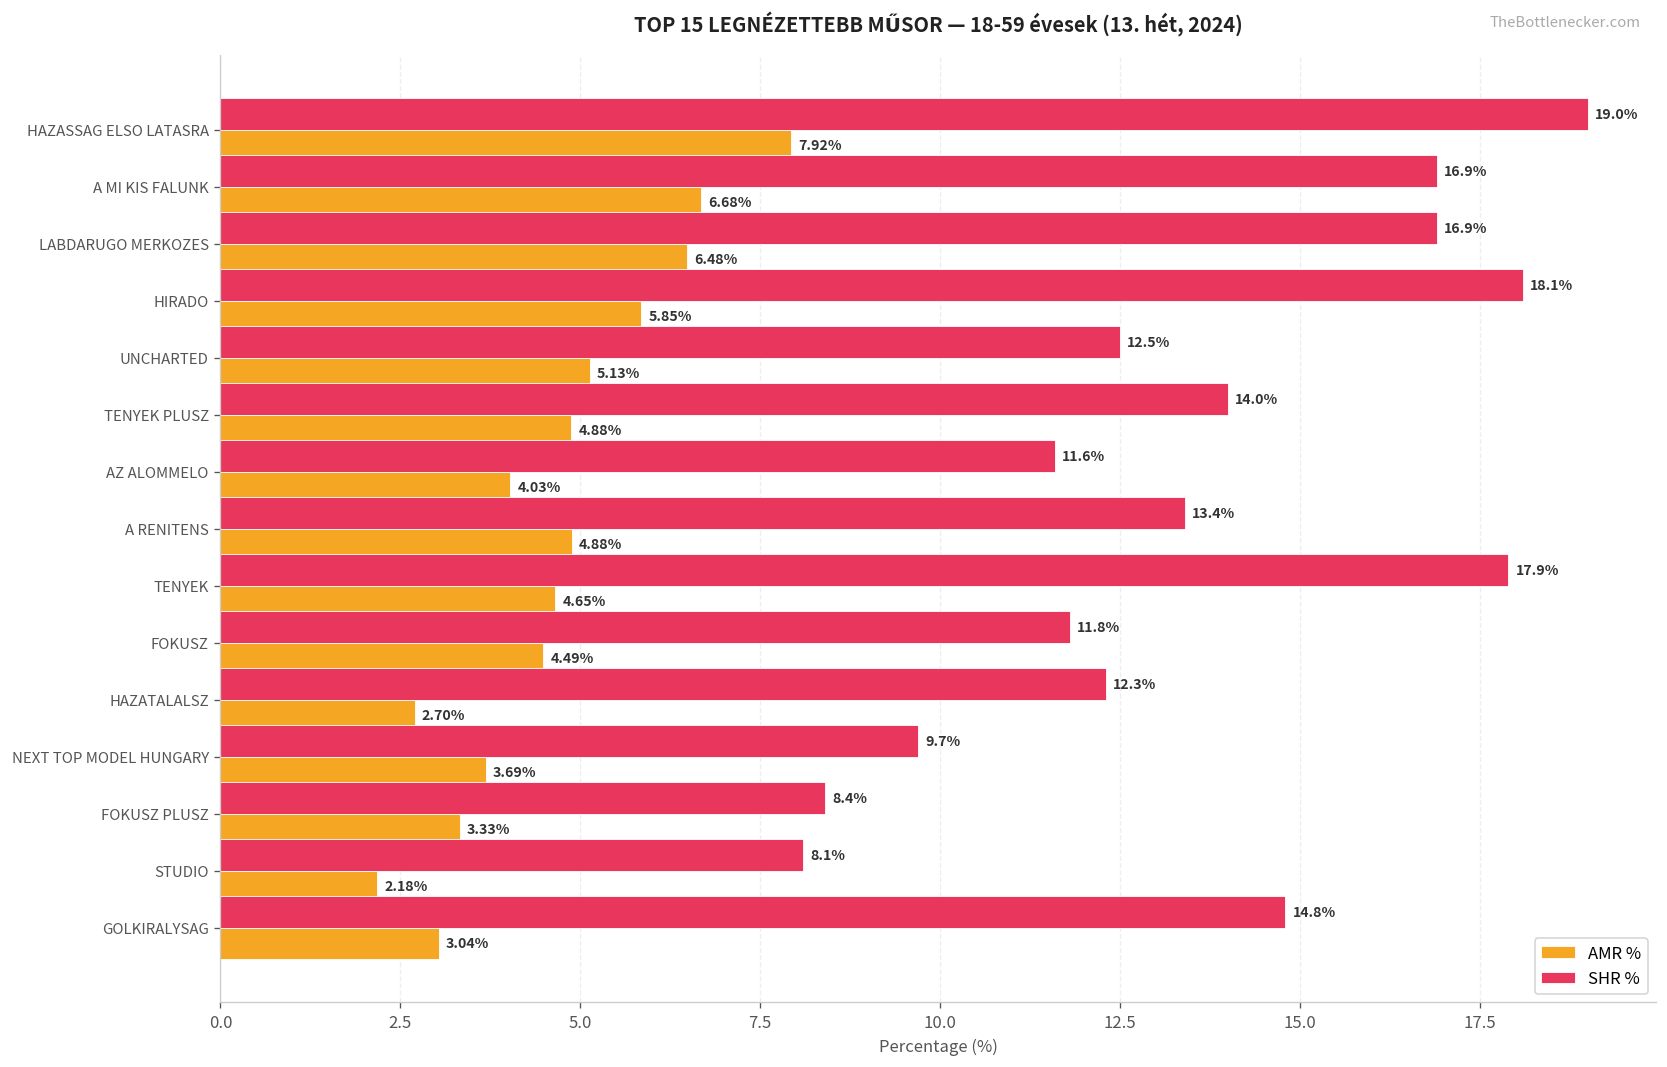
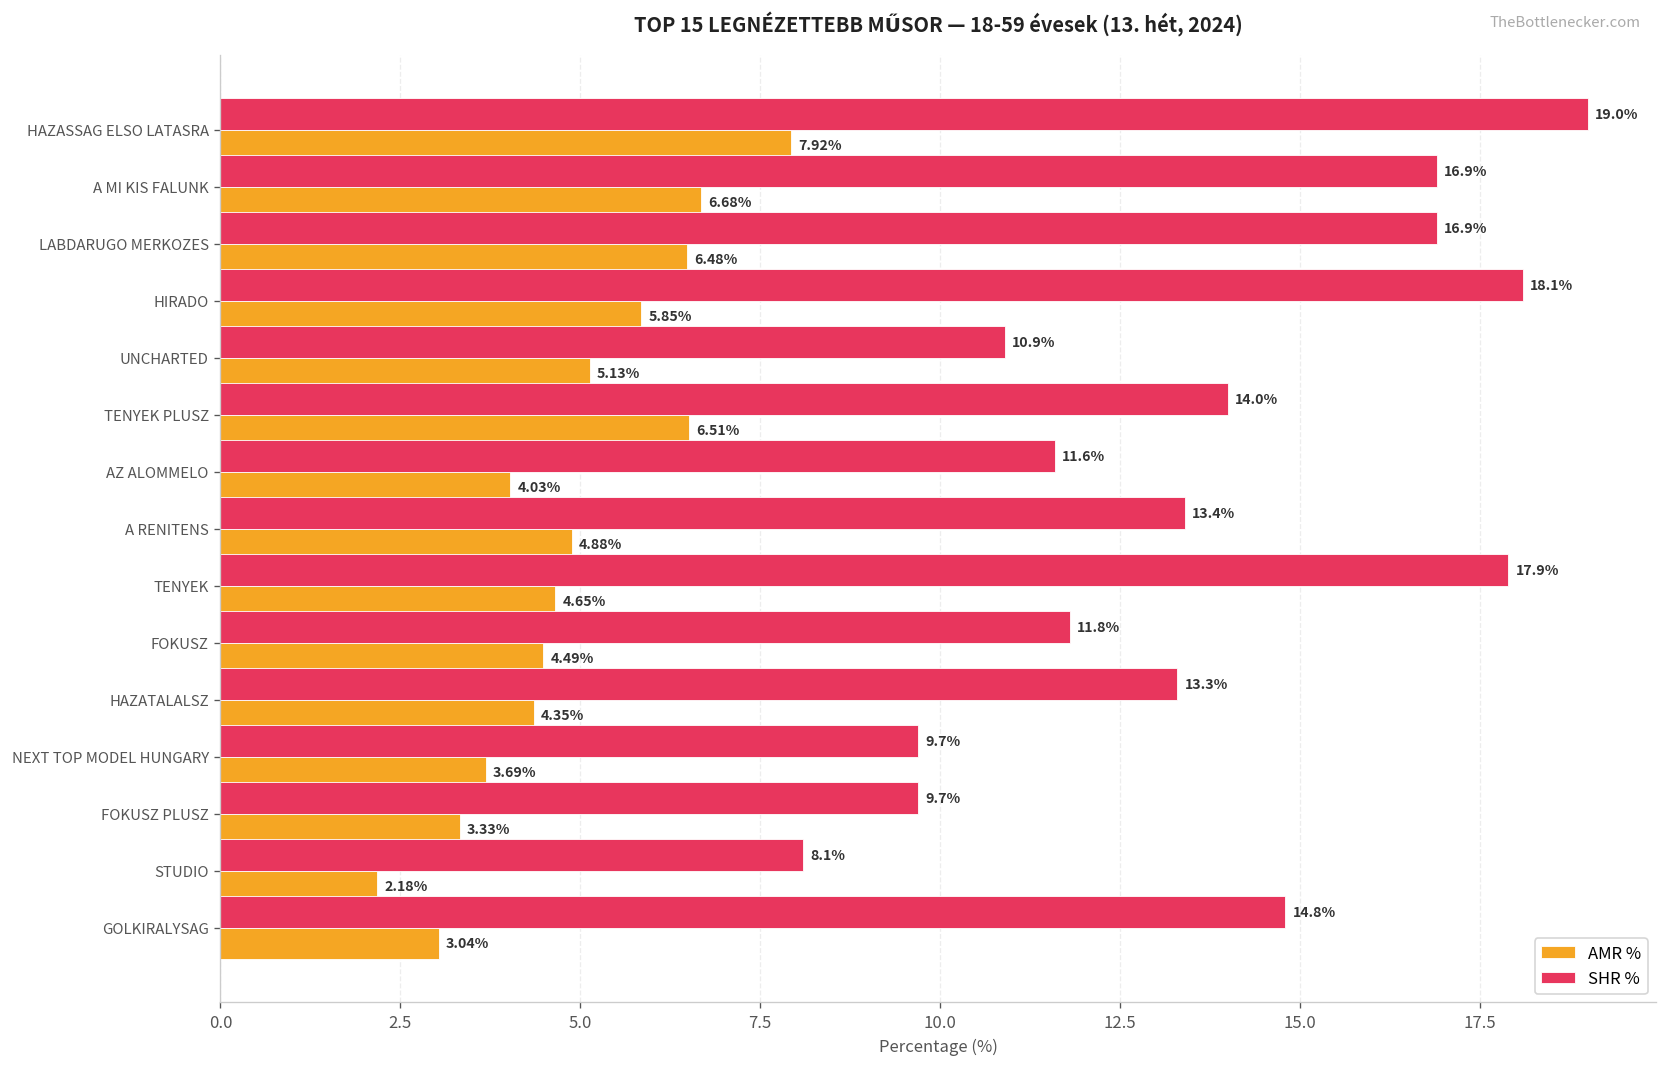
  {
    "AMR %": {
      "HAZASSAG ELSO LATASRA": "7.92%",
      "A MI KIS FALUNK": "6.68%",
      "LABDARUGO MERKOZES": "6.48%",
      "HIRADO": "5.85%",
      "UNCHARTED": "5.13%",
-     "TENYEK PLUSZ": "4.88%",
+     "TENYEK PLUSZ": "6.51%",
      "AZ ALOMMELO": "4.03%",
      "A RENITENS": "4.88%",
      "TENYEK": "4.65%",
      "FOKUSZ": "4.49%",
-     "HAZATALALSZ": "2.70%",
+     "HAZATALALSZ": "4.35%",
      "NEXT TOP MODEL HUNGARY": "3.69%",
      "FOKUSZ PLUSZ": "3.33%",
      "STUDIO": "2.18%",
      "GOLKIRALYSAG": "3.04%"
    },
    "SHR %": {
      "HAZASSAG ELSO LATASRA": "19.0%",
      "A MI KIS FALUNK": "16.9%",
      "LABDARUGO MERKOZES": "16.9%",
      "HIRADO": "18.1%",
-     "UNCHARTED": "12.5%",
+     "UNCHARTED": "10.9%",
      "TENYEK PLUSZ": "14.0%",
      "AZ ALOMMELO": "11.6%",
      "A RENITENS": "13.4%",
      "TENYEK": "17.9%",
      "FOKUSZ": "11.8%",
-     "HAZATALALSZ": "12.3%",
+     "HAZATALALSZ": "13.3%",
      "NEXT TOP MODEL HUNGARY": "9.7%",
-     "FOKUSZ PLUSZ": "8.4%",
+     "FOKUSZ PLUSZ": "9.7%",
      "STUDIO": "8.1%",
      "GOLKIRALYSAG": "14.8%"
    }
  }
